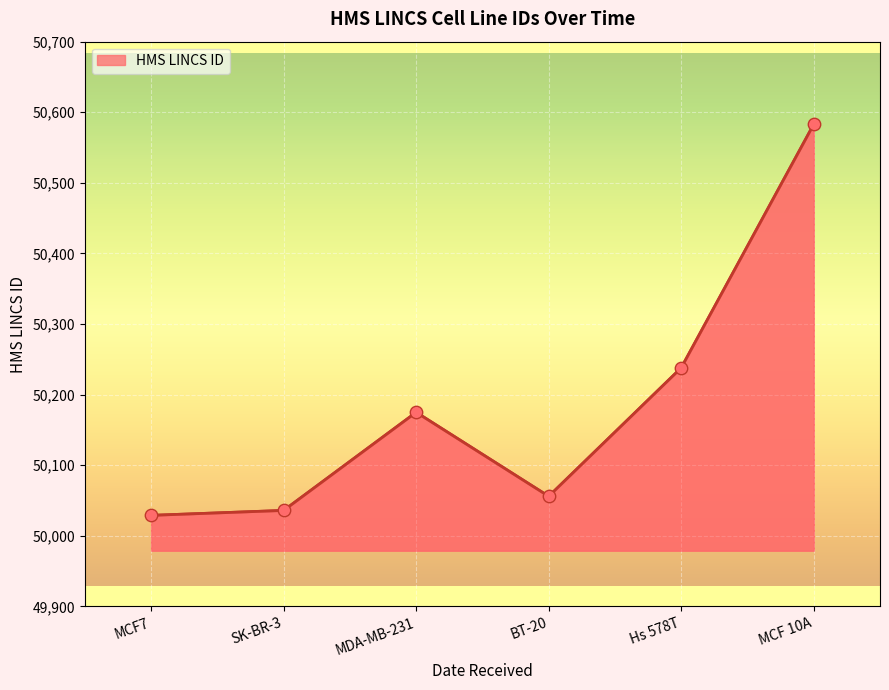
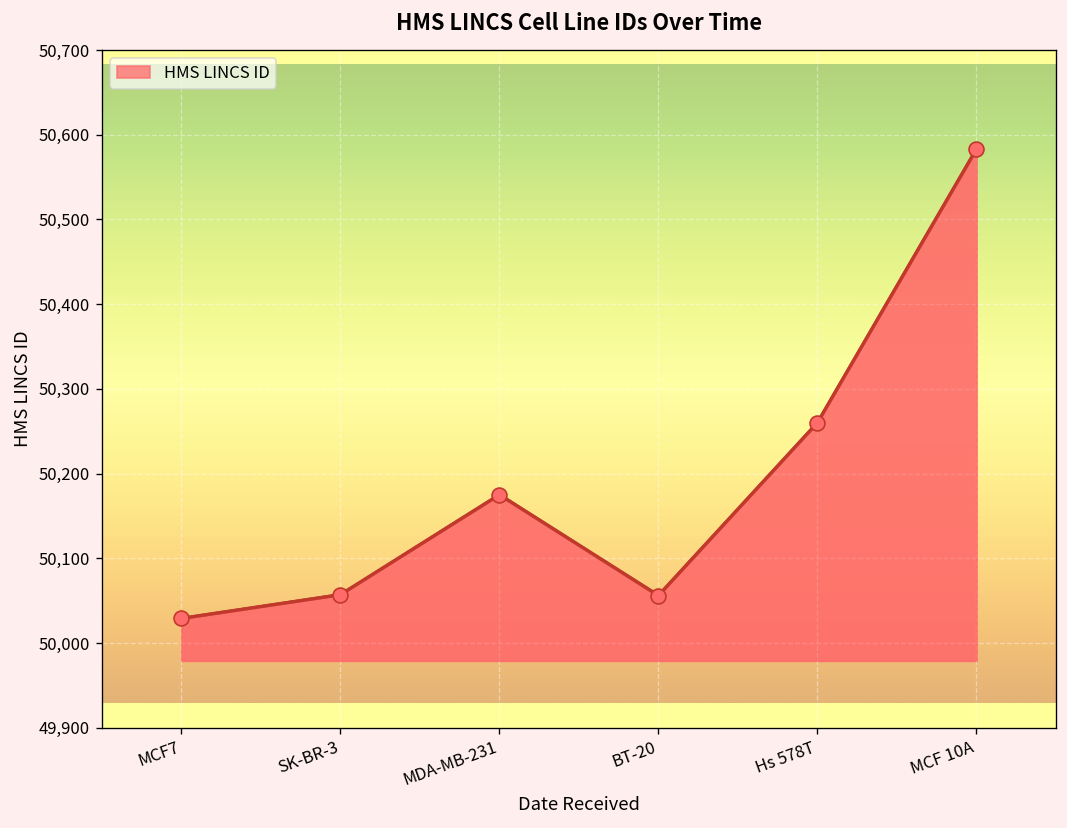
  {
    "MCF7": "50,030",
-   "SK-BR-3": "50,040",
+   "SK-BR-3": "50,060",
    "MDA-MB-231": "50,180",
    "BT-20": "50,060",
-   "Hs 578T": "50,240",
+   "Hs 578T": "50,260",
    "MCF 10A": "50,580"
  }
